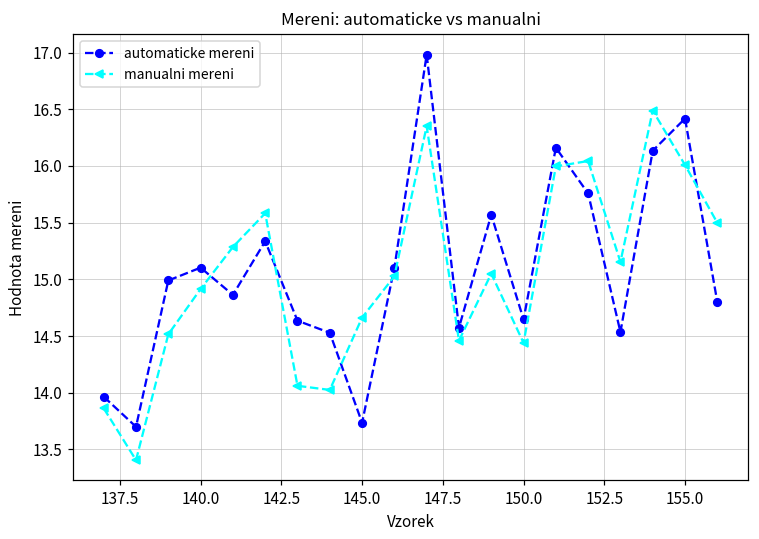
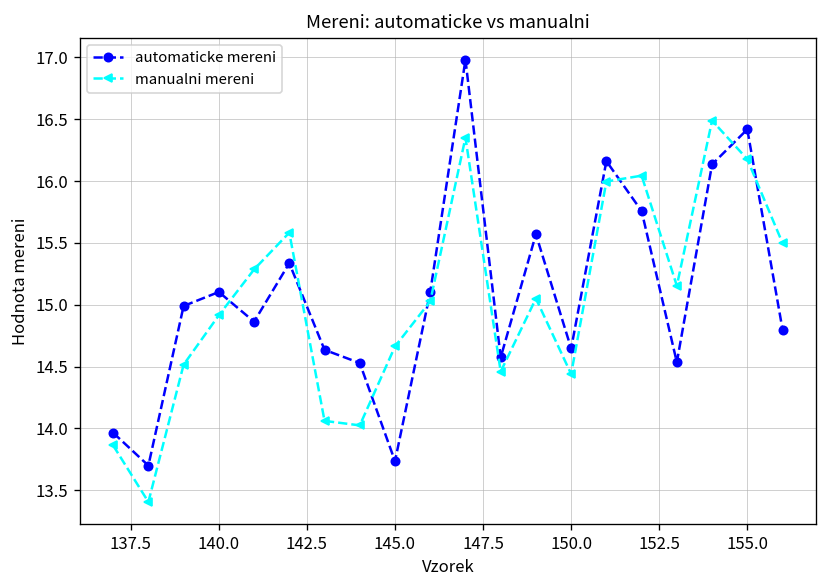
  {
    "automaticke mereni": {
      "140.0": 15.10,
      "145.0": 13.74,
      "150.0": 14.65,
      "155.0": 16.42
    },
    "manualni mereni": {
      "140.0": 14.91,
      "145.0": 14.66,
      "150.0": 14.44,
-     "155.0": 16.01
+     "155.0": 16.18
    }
  }
